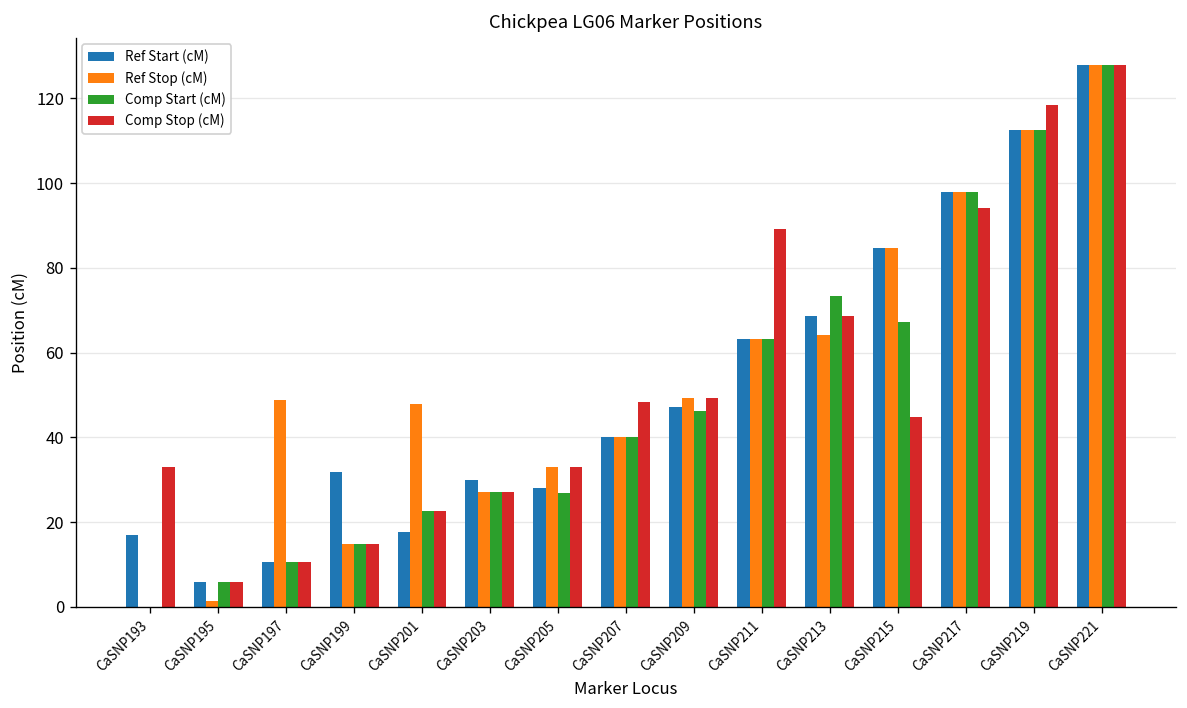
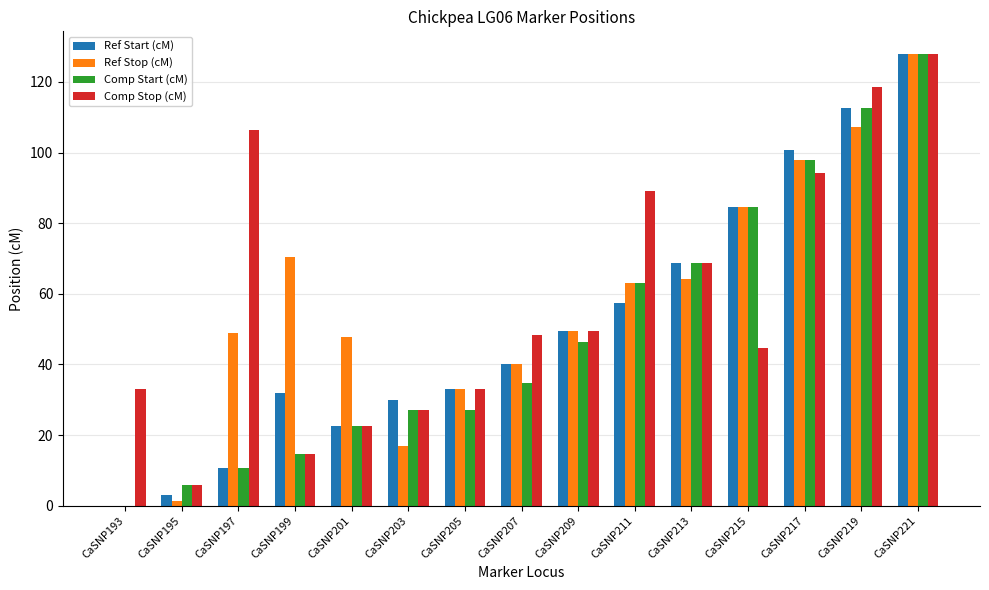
  {
    "Ref Start (cM)": {
-     "CaSNP193": 17,
-     "CaSNP195": 6,
+     "CaSNP193": 0,
+     "CaSNP195": 3,
      "CaSNP197": 11,
      "CaSNP199": 32,
-     "CaSNP201": 18,
+     "CaSNP201": 23,
      "CaSNP203": 30,
-     "CaSNP205": 28,
+     "CaSNP205": 33,
      "CaSNP207": 40,
-     "CaSNP209": 47,
-     "CaSNP211": 63,
+     "CaSNP209": 49,
+     "CaSNP211": 57,
      "CaSNP213": 69,
      "CaSNP215": 85,
-     "CaSNP217": 98,
+     "CaSNP217": 101,
      "CaSNP219": 113,
      "CaSNP221": 128
    },
    "Ref Stop (cM)": {
      "CaSNP193": 0,
      "CaSNP195": 1,
      "CaSNP197": 49,
-     "CaSNP199": 15,
+     "CaSNP199": 70,
      "CaSNP201": 48,
-     "CaSNP203": 27,
+     "CaSNP203": 17,
      "CaSNP205": 33,
      "CaSNP207": 40,
      "CaSNP209": 49,
      "CaSNP211": 63,
      "CaSNP213": 64,
      "CaSNP215": 85,
      "CaSNP217": 98,
-     "CaSNP219": 113,
+     "CaSNP219": 107,
      "CaSNP221": 128
    },
    "Comp Start (cM)": {
      "CaSNP193": 0,
      "CaSNP195": 6,
      "CaSNP197": 11,
      "CaSNP199": 15,
      "CaSNP201": 23,
      "CaSNP203": 27,
      "CaSNP205": 27,
-     "CaSNP207": 40,
+     "CaSNP207": 35,
      "CaSNP209": 46,
      "CaSNP211": 63,
-     "CaSNP213": 73,
-     "CaSNP215": 67,
+     "CaSNP213": 69,
+     "CaSNP215": 85,
      "CaSNP217": 98,
      "CaSNP219": 113,
      "CaSNP221": 128
    },
    "Comp Stop (cM)": {
      "CaSNP193": 33,
      "CaSNP195": 6,
-     "CaSNP197": 11,
+     "CaSNP197": 106,
      "CaSNP199": 15,
      "CaSNP201": 23,
      "CaSNP203": 27,
      "CaSNP205": 33,
      "CaSNP207": 48,
      "CaSNP209": 49,
      "CaSNP211": 89,
      "CaSNP213": 69,
      "CaSNP215": 45,
      "CaSNP217": 94,
      "CaSNP219": 118,
      "CaSNP221": 128
    }
  }
